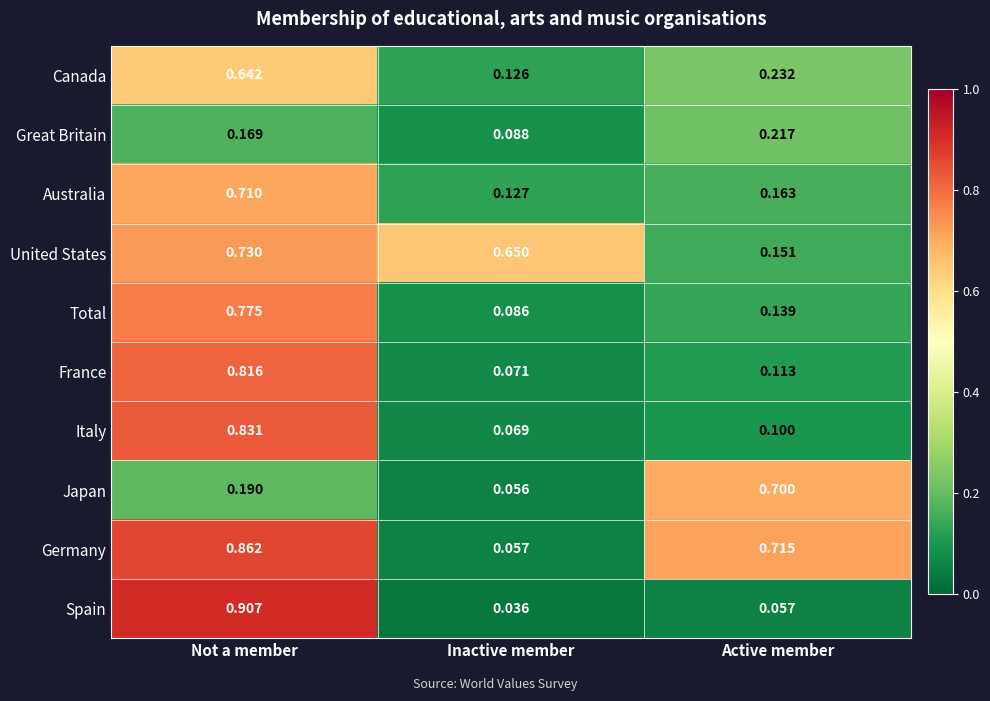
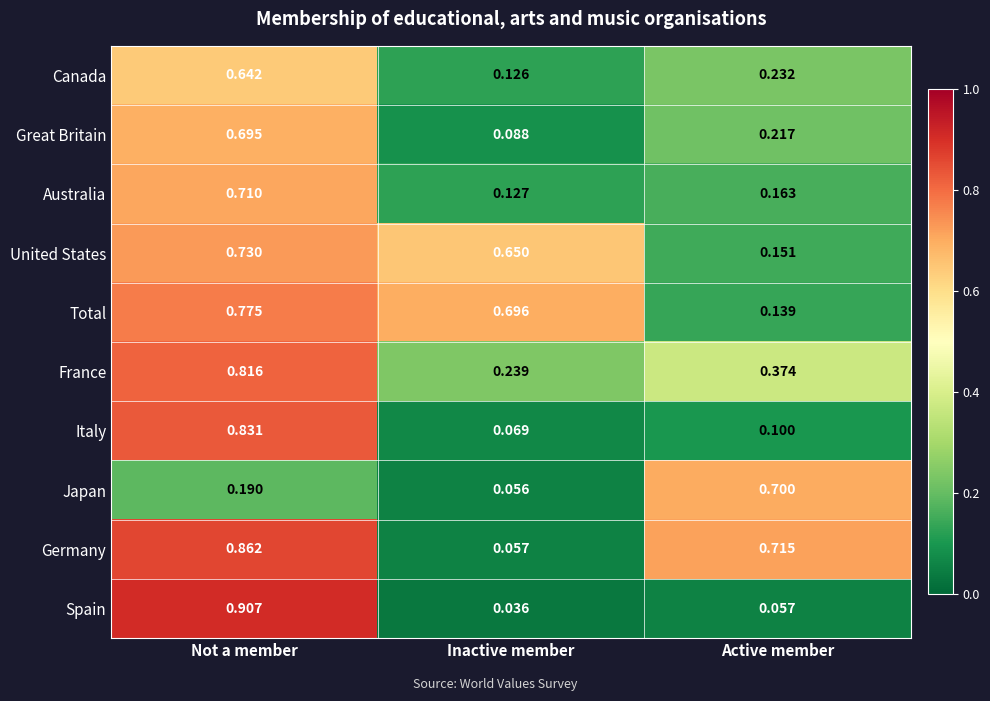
  {
    "Canada": {
      "Not a member": 0.642,
      "Inactive member": 0.126,
      "Active member": 0.232
    },
    "Great Britain": {
-     "Not a member": 0.169,
+     "Not a member": 0.695,
      "Inactive member": 0.088,
      "Active member": 0.217
    },
    "Australia": {
      "Not a member": 0.710,
      "Inactive member": 0.127,
      "Active member": 0.163
    },
    "United States": {
      "Not a member": 0.730,
      "Inactive member": 0.650,
      "Active member": 0.151
    },
    "Total": {
      "Not a member": 0.775,
-     "Inactive member": 0.086,
+     "Inactive member": 0.696,
      "Active member": 0.139
    },
    "France": {
      "Not a member": 0.816,
-     "Inactive member": 0.071,
-     "Active member": 0.113
+     "Inactive member": 0.239,
+     "Active member": 0.374
    },
    "Italy": {
      "Not a member": 0.831,
      "Inactive member": 0.069,
      "Active member": 0.100
    },
    "Japan": {
      "Not a member": 0.190,
      "Inactive member": 0.056,
      "Active member": 0.700
    },
    "Germany": {
      "Not a member": 0.862,
      "Inactive member": 0.057,
      "Active member": 0.715
    },
    "Spain": {
      "Not a member": 0.907,
      "Inactive member": 0.036,
      "Active member": 0.057
    }
  }
